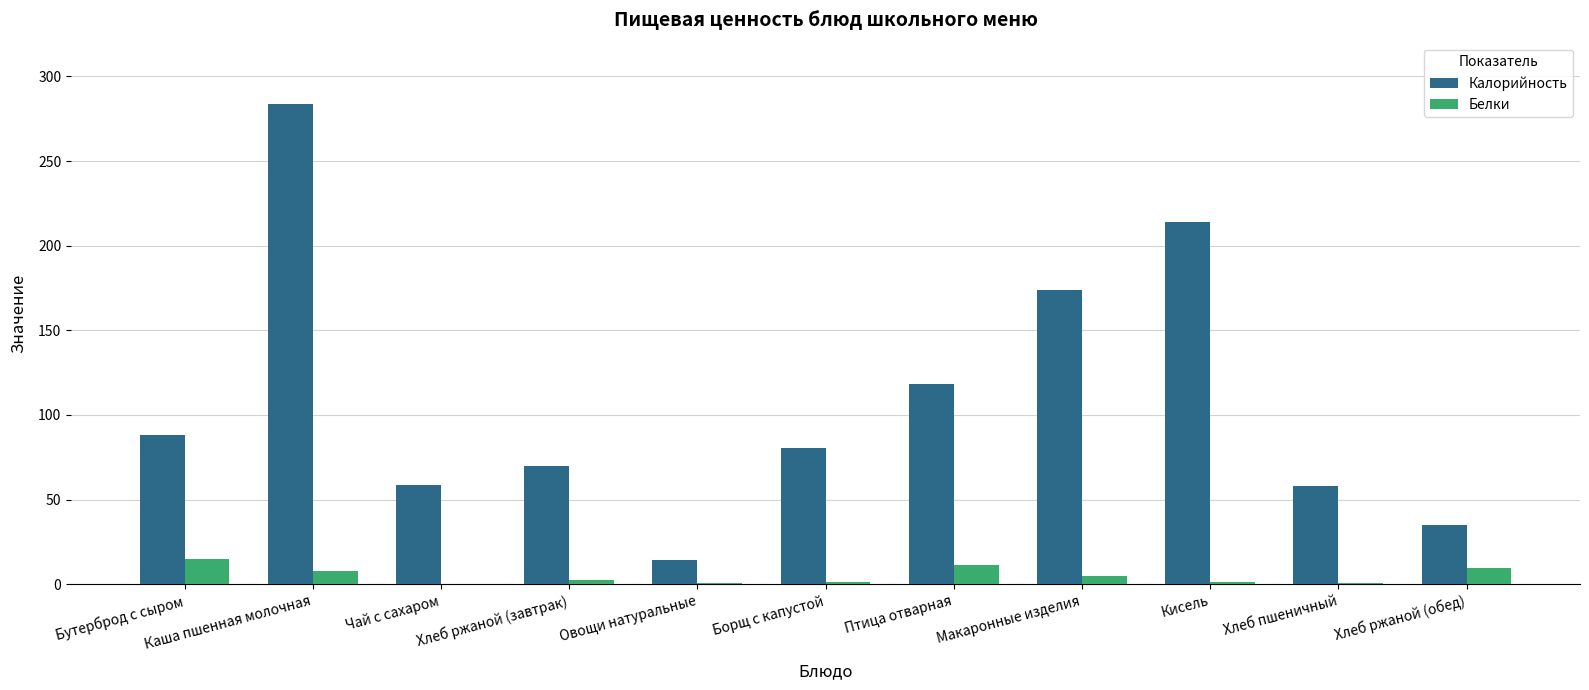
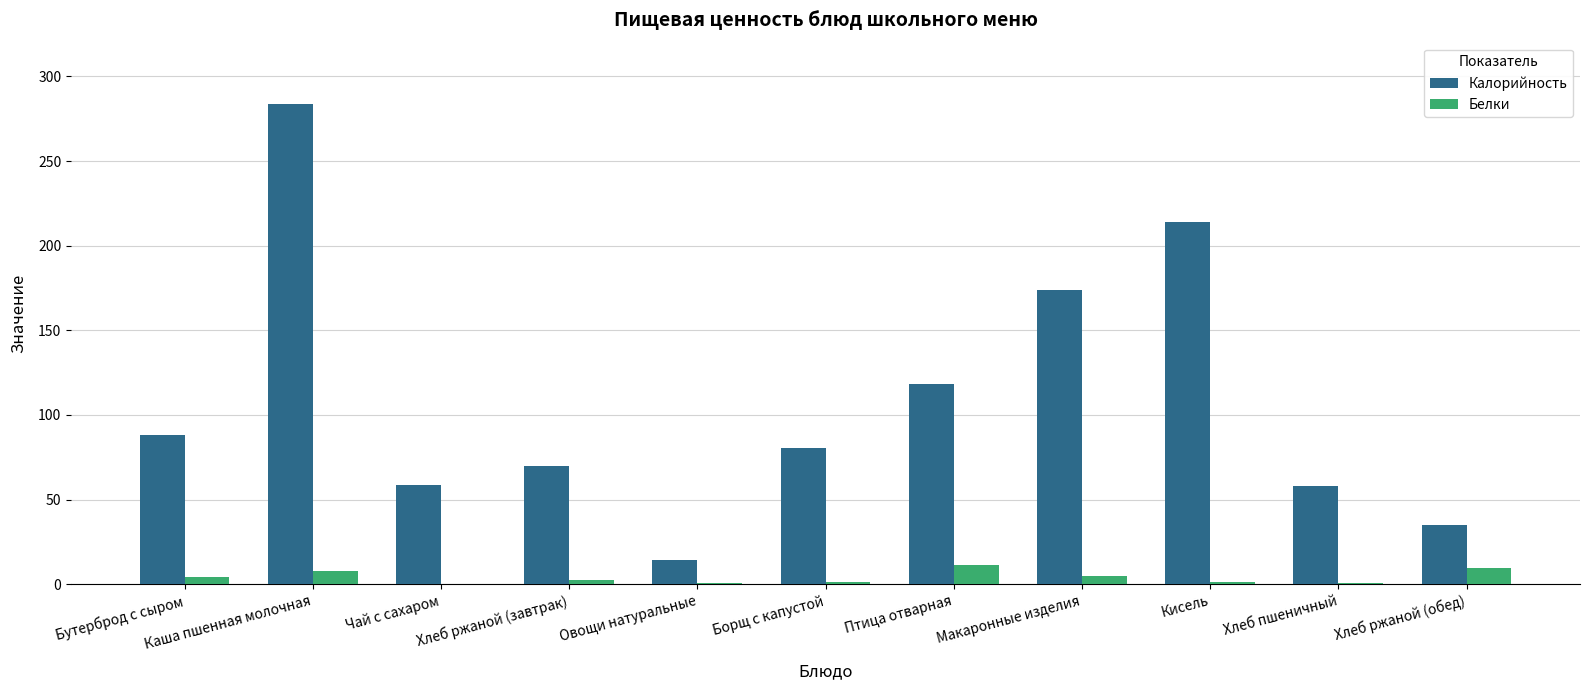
  {
    "Калорийность": {
      "Бутерброд с сыром": 88,
      "Каша пшенная молочная": 284,
      "Чай с сахаром": 59,
      "Хлеб ржаной (завтрак)": 70,
      "Овощи натуральные": 14,
      "Борщ с капустой": 81,
      "Птица отварная": 119,
      "Макаронные изделия": 174,
      "Кисель": 214,
      "Хлеб пшеничный": 58,
      "Хлеб ржаной (обед)": 35
    },
    "Белки": {
-     "Бутерброд с сыром": 15,
+     "Бутерброд с сыром": 4,
      "Каша пшенная молочная": 8,
      "Хлеб ржаной (завтрак)": 3,
      "Птица отварная": 11,
      "Макаронные изделия": 5,
      "Хлеб ржаной (обед)": 10
    }
  }
